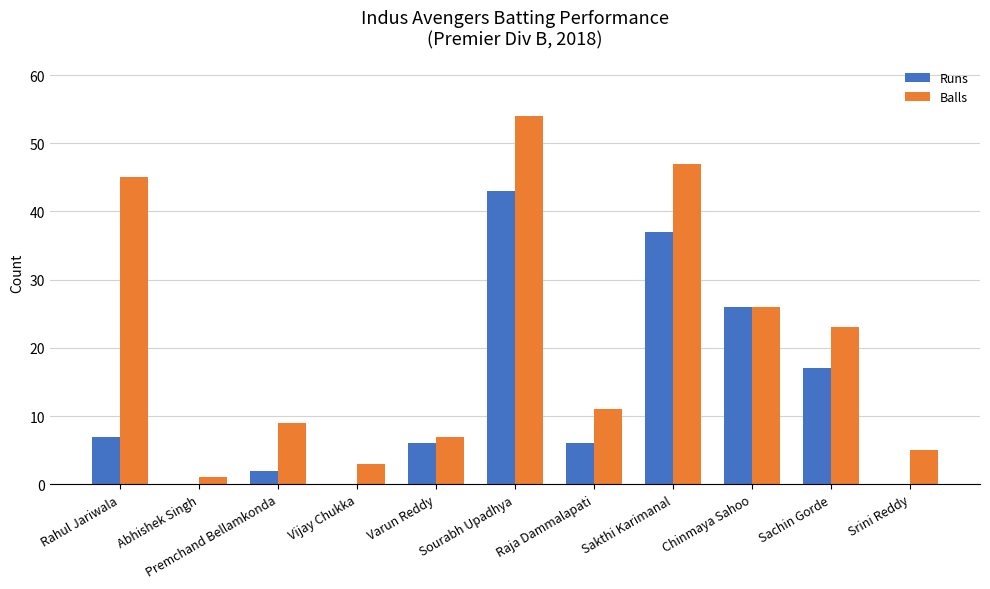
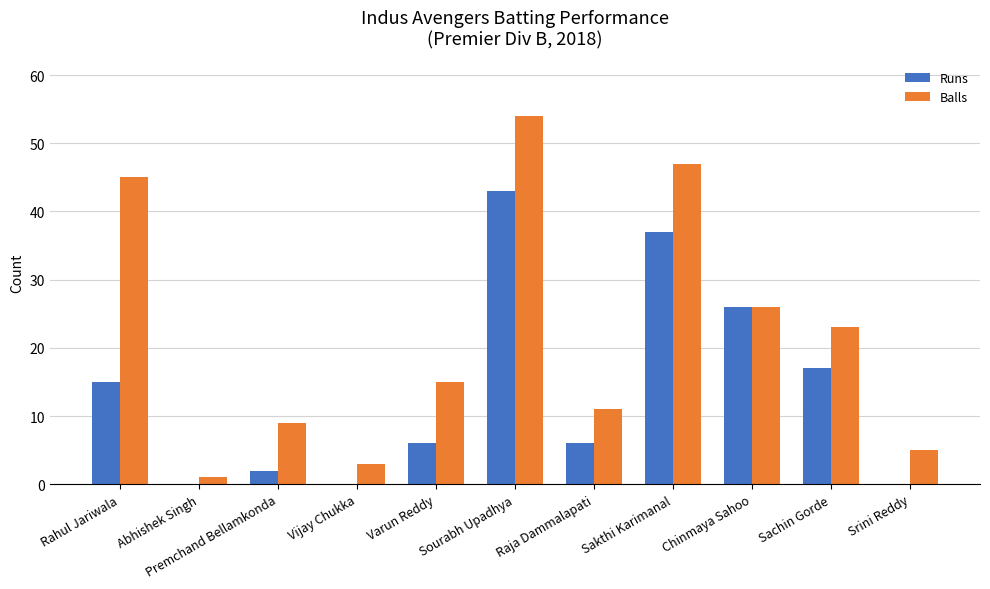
  {
    "Runs": {
-     "Rahul Jariwala": 7,
+     "Rahul Jariwala": 15,
      "Abhishek Singh": 0,
      "Premchand Bellamkonda": 2,
      "Vijay Chukka": 0,
      "Varun Reddy": 6,
      "Sourabh Upadhya": 43,
      "Raja Dammalapati": 6,
      "Sakthi Karimanal": 37,
      "Chinmaya Sahoo": 26,
      "Sachin Gorde": 17,
      "Srini Reddy": 0
    },
    "Balls": {
      "Rahul Jariwala": 45,
      "Abhishek Singh": 1,
      "Premchand Bellamkonda": 9,
      "Vijay Chukka": 3,
-     "Varun Reddy": 7,
+     "Varun Reddy": 15,
      "Sourabh Upadhya": 54,
      "Raja Dammalapati": 11,
      "Sakthi Karimanal": 47,
      "Chinmaya Sahoo": 26,
      "Sachin Gorde": 23,
      "Srini Reddy": 5
    }
  }
